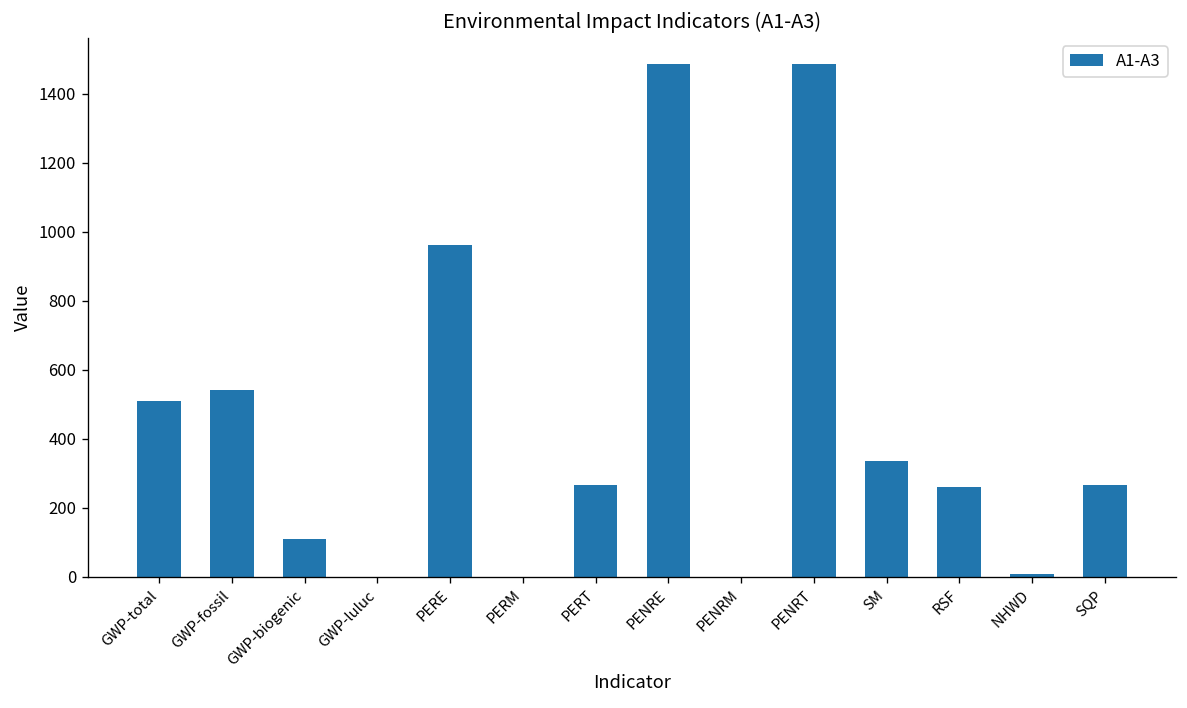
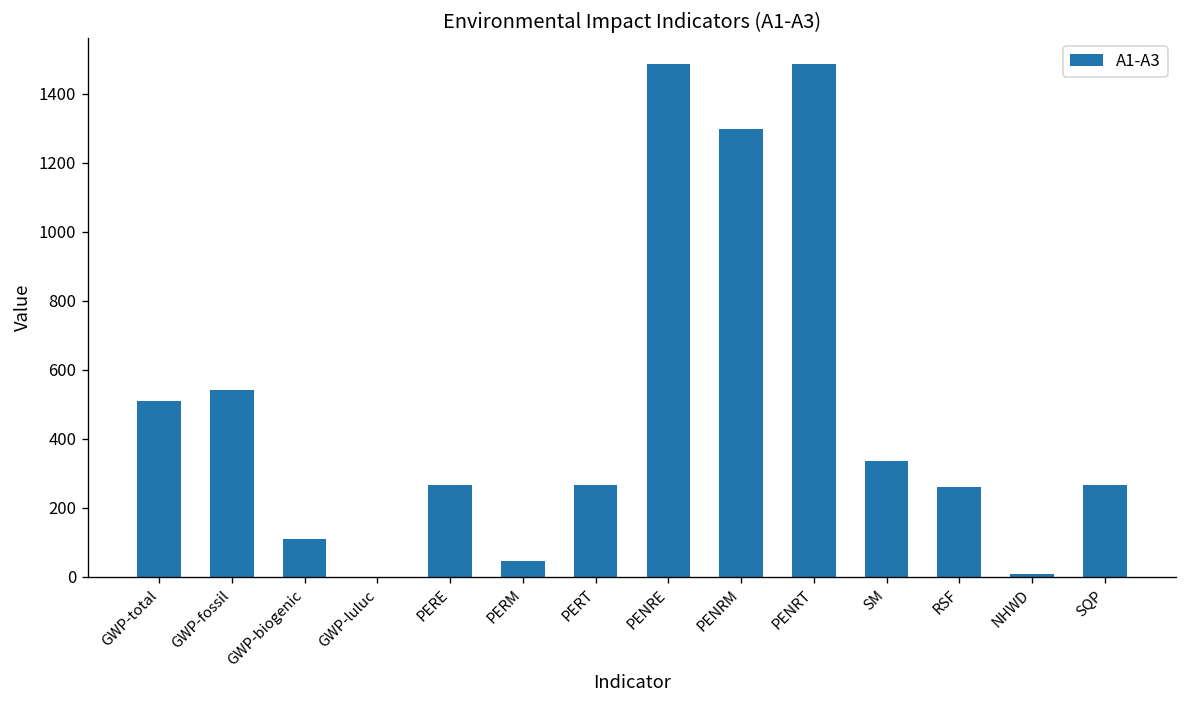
  {
    "GWP-total": 510,
    "GWP-fossil": 540,
    "GWP-biogenic": 110,
-   "PERE": 960,
-   "PERM": 0,
+   "PERE": 270,
+   "PERM": 50,
    "PERT": 270,
    "PENRE": 1490,
-   "PENRM": 0,
+   "PENRM": 1300,
    "PENRT": 1490,
    "SM": 330,
    "RSF": 260,
    "SQP": 270
  }
